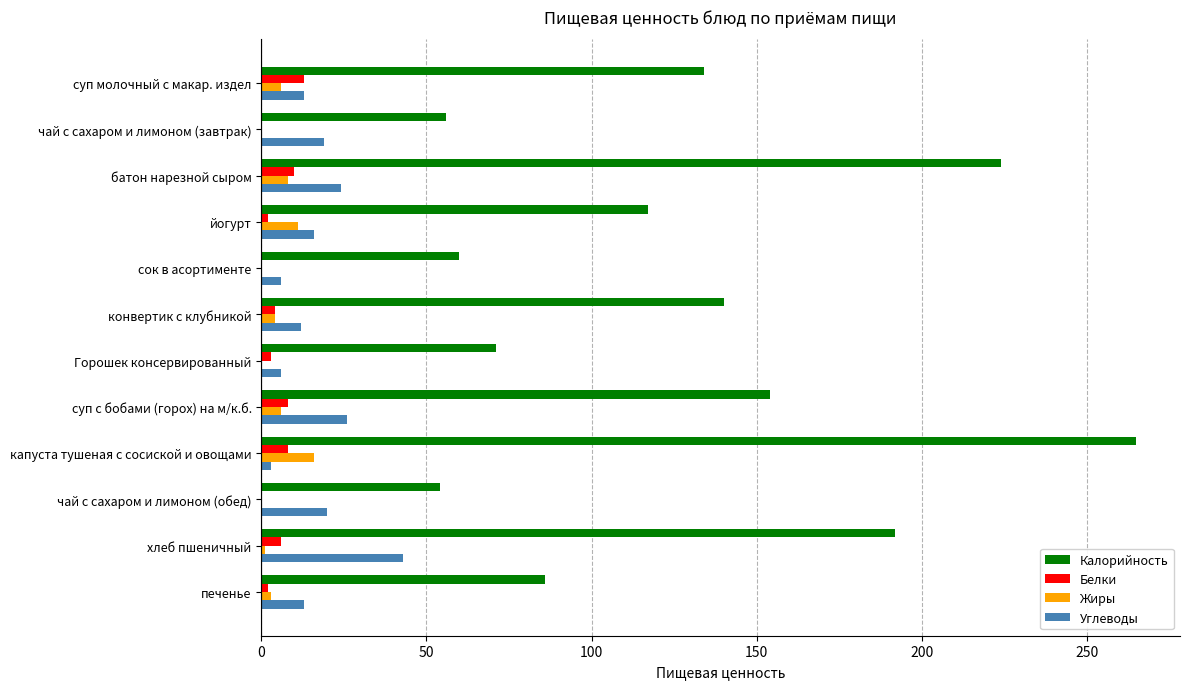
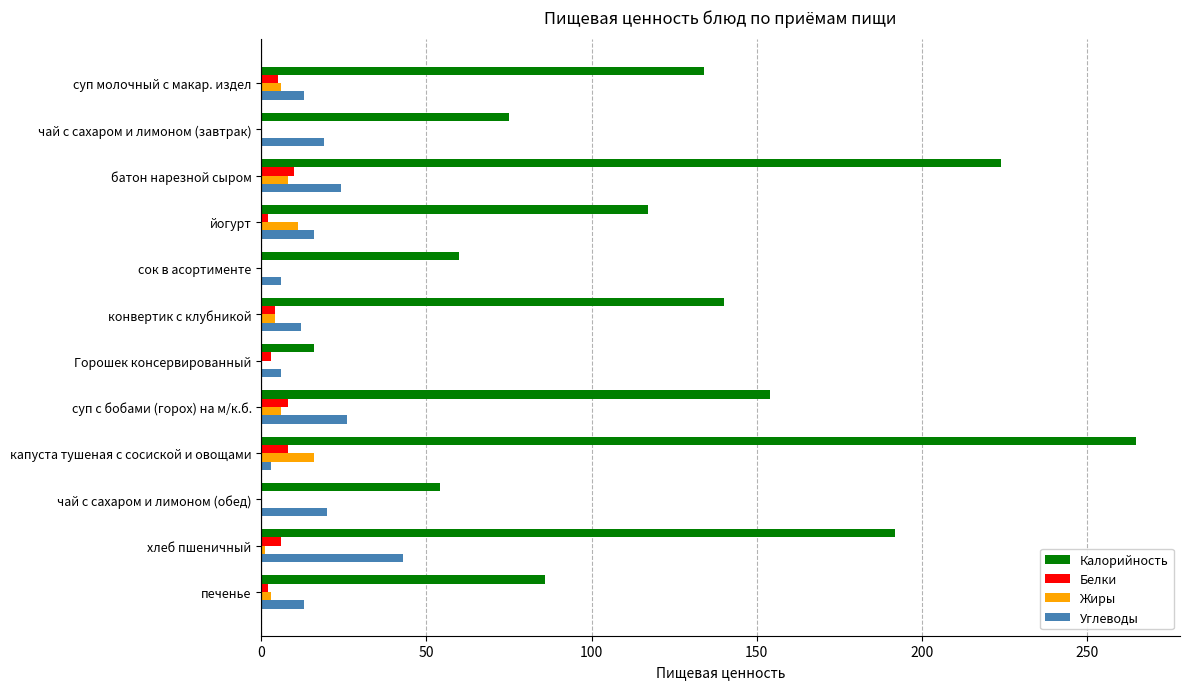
  {
    "Калорийность": {
      "суп молочный с макар. издел": 134,
-     "чай с сахаром и лимоном (завтрак)": 56,
+     "чай с сахаром и лимоном (завтрак)": 75,
      "батон нарезной сыром": 224,
      "йогурт": 117,
      "сок в асортименте": 60,
      "конвертик с клубникой": 140,
-     "Горошек консервированный": 71,
+     "Горошек консервированный": 16,
      "суп с бобами (горох) на м/к.б.": 154,
      "капуста тушеная с сосиской и овощами": 265,
      "чай с сахаром и лимоном (обед)": 54,
      "хлеб пшеничный": 192,
      "печенье": 86
    },
    "Белки": {
-     "суп молочный с макар. издел": 13,
+     "суп молочный с макар. издел": 5,
      "батон нарезной сыром": 10,
      "йогурт": 2,
      "конвертик с клубникой": 4,
      "Горошек консервированный": 3,
      "суп с бобами (горох) на м/к.б.": 8,
      "капуста тушеная с сосиской и овощами": 8,
      "хлеб пшеничный": 6,
      "печенье": 2
    },
    "Жиры": {
      "суп молочный с макар. издел": 6,
      "чай с сахаром и лимоном (завтрак)": 0,
      "батон нарезной сыром": 8,
      "йогурт": 11,
      "сок в асортименте": 0,
      "конвертик с клубникой": 4,
      "Горошек консервированный": 0,
      "суп с бобами (горох) на м/к.б.": 6,
      "капуста тушеная с сосиской и овощами": 16,
      "чай с сахаром и лимоном (обед)": 0,
      "хлеб пшеничный": 1,
      "печенье": 3
    },
    "Углеводы": {
      "суп молочный с макар. издел": 13,
      "чай с сахаром и лимоном (завтрак)": 19,
      "батон нарезной сыром": 24,
      "йогурт": 16,
      "сок в асортименте": 6,
      "конвертик с клубникой": 12,
      "Горошек консервированный": 6,
      "суп с бобами (горох) на м/к.б.": 26,
      "капуста тушеная с сосиской и овощами": 3,
      "чай с сахаром и лимоном (обед)": 20,
      "хлеб пшеничный": 43,
      "печенье": 13
    }
  }
